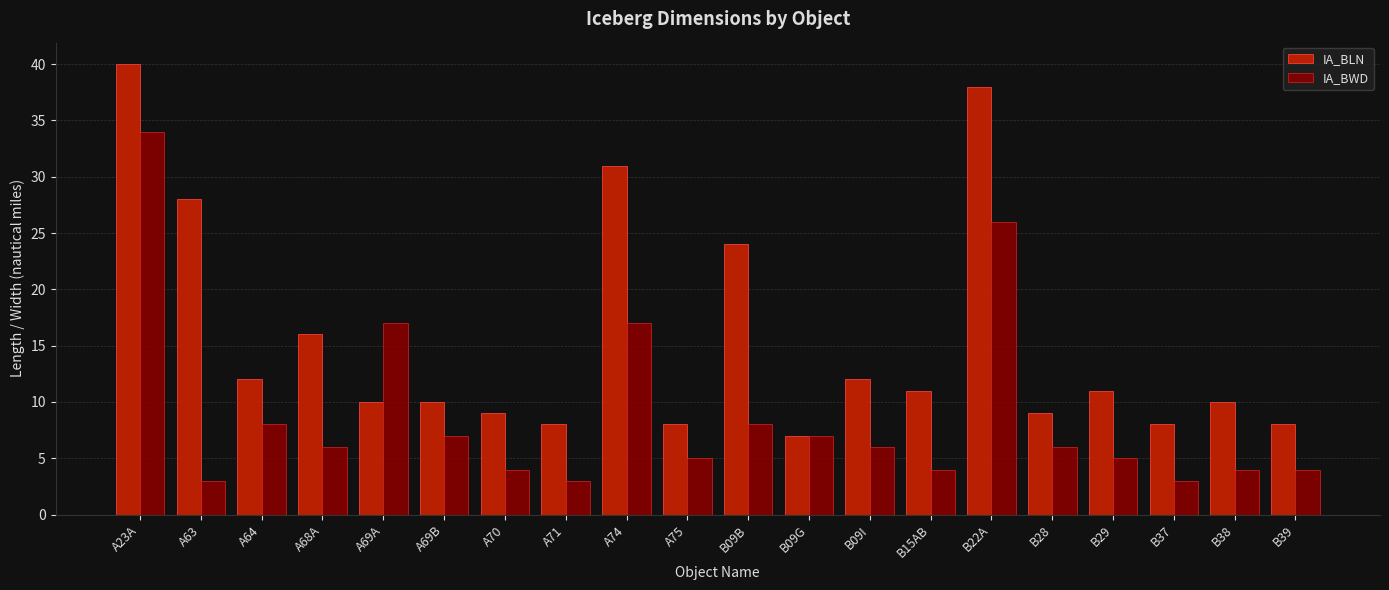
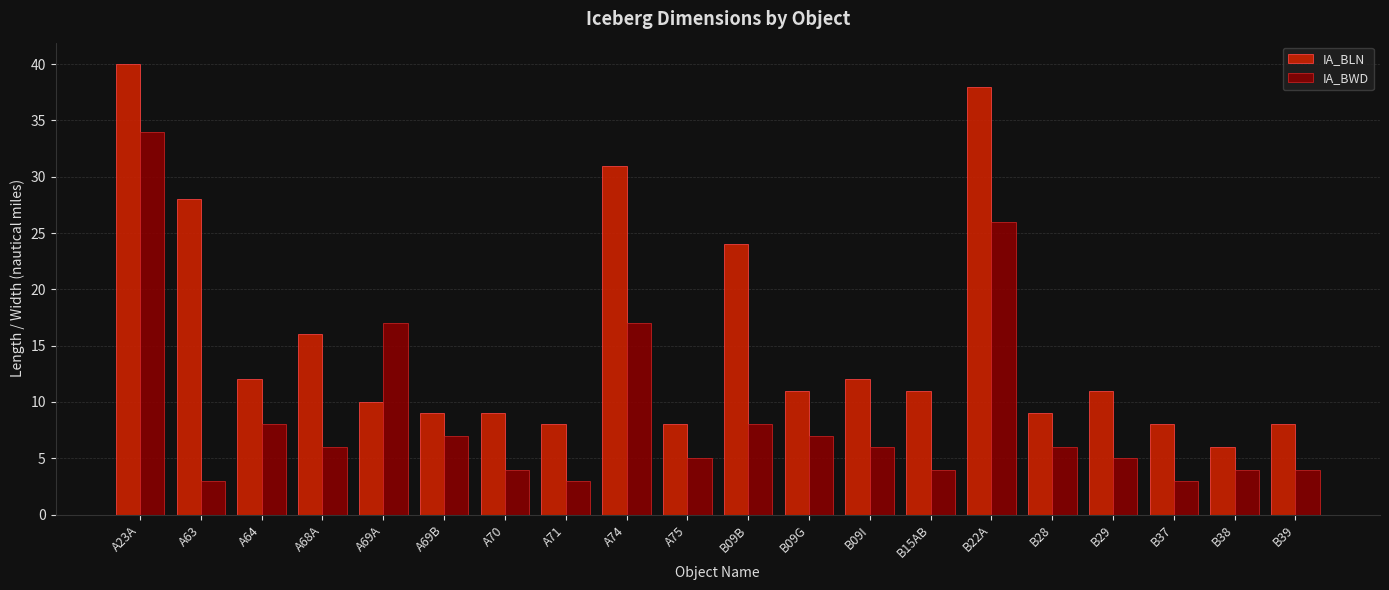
  {
    "IA_BLN": {
      "A23A": 40,
      "A63": 28,
      "A64": 12,
      "A68A": 16,
      "A69A": 10,
-     "A69B": 10,
+     "A69B": 9,
      "A70": 9,
      "A71": 8,
      "A74": 31,
      "A75": 8,
      "B09B": 24,
-     "B09G": 7,
+     "B09G": 11,
      "B09I": 12,
      "B15AB": 11,
      "B22A": 38,
      "B28": 9,
      "B29": 11,
      "B37": 8,
-     "B38": 10,
+     "B38": 6,
      "B39": 8
    },
    "IA_BWD": {
      "A23A": 34,
      "A63": 3,
      "A64": 8,
      "A68A": 6,
      "A69A": 17,
      "A69B": 7,
      "A70": 4,
      "A71": 3,
      "A74": 17,
      "A75": 5,
      "B09B": 8,
      "B09G": 7,
      "B09I": 6,
      "B15AB": 4,
      "B22A": 26,
      "B28": 6,
      "B29": 5,
      "B37": 3,
      "B38": 4,
      "B39": 4
    }
  }
